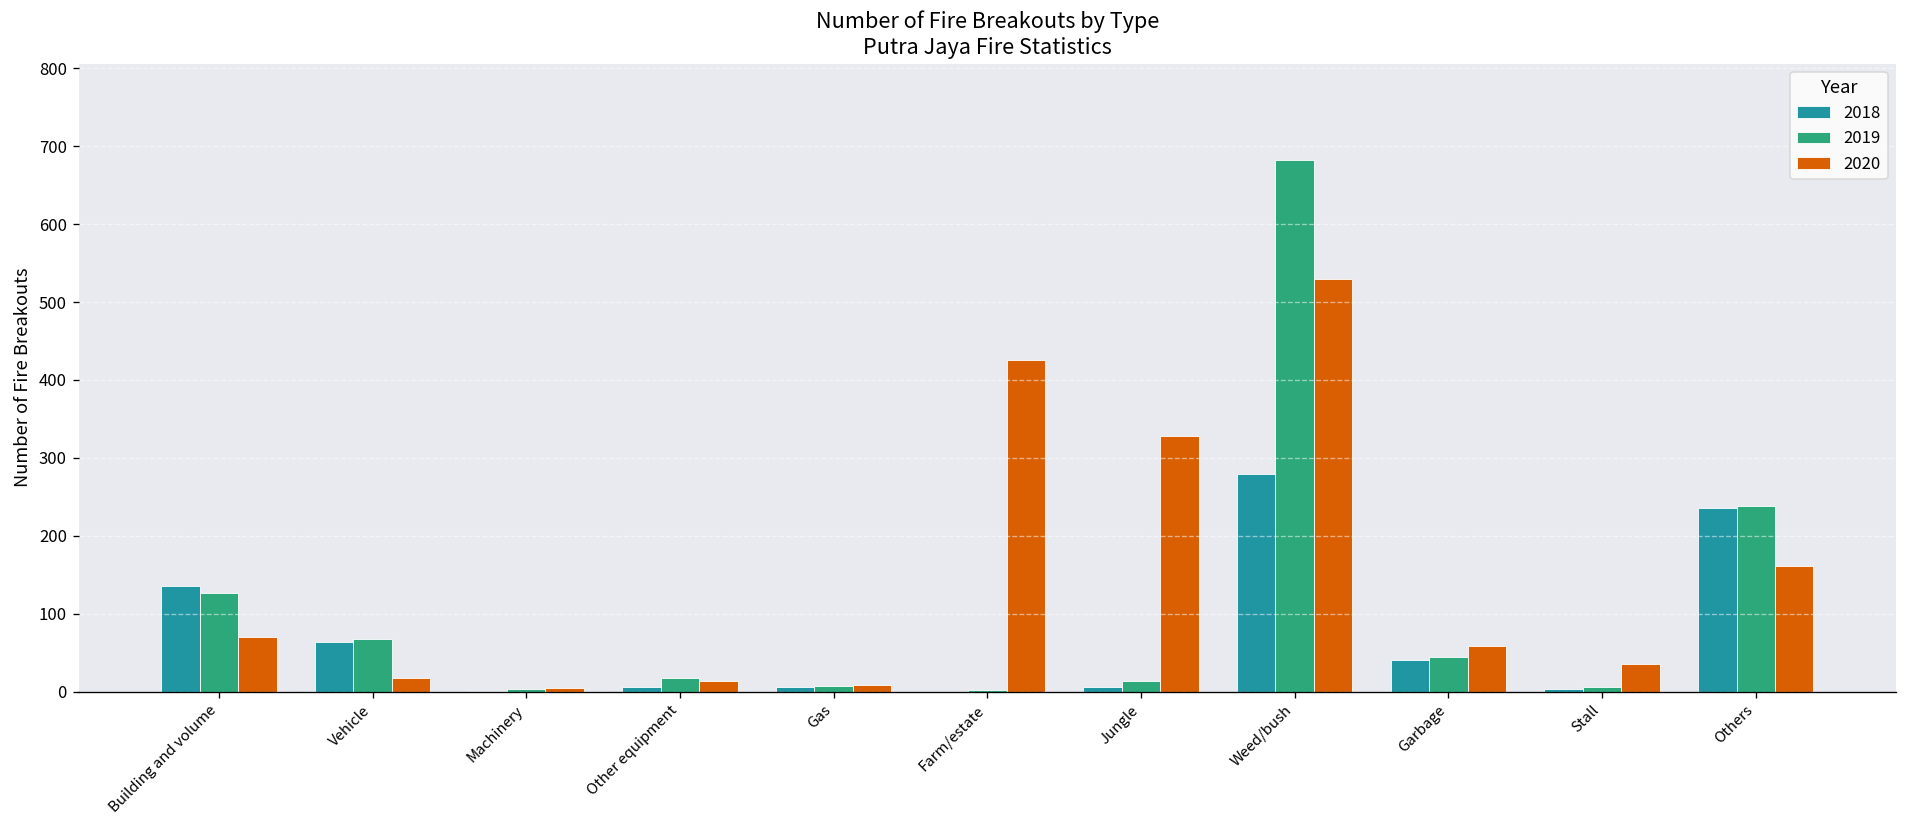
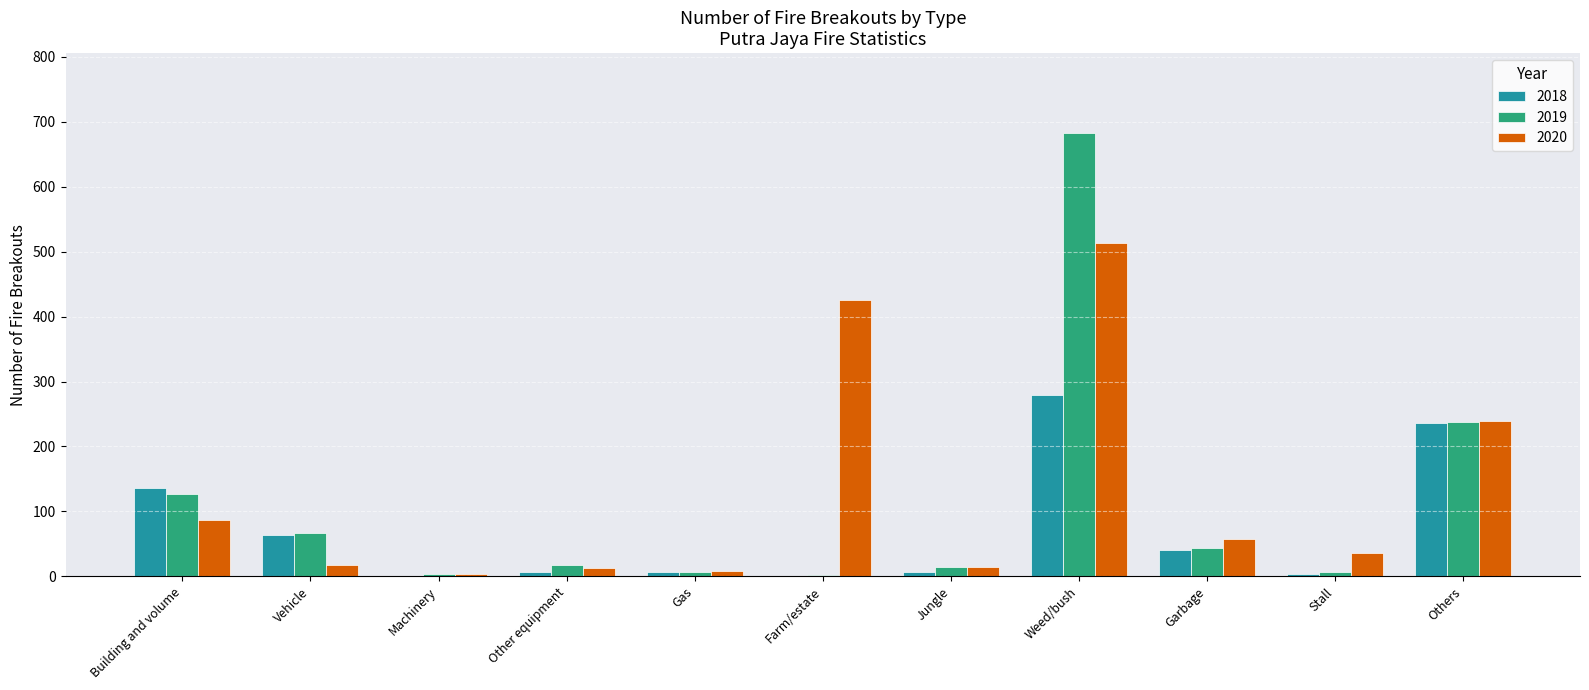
  {
    "2020": {
-     "Building and volume": 70,
+     "Building and volume": 90,
      "Vehicle": 20,
      "Machinery": 0,
      "Other equipment": 10,
      "Gas": 10,
      "Farm/estate": 430,
-     "Jungle": 330,
-     "Weed/bush": 530,
+     "Jungle": 20,
+     "Weed/bush": 510,
      "Garbage": 60,
      "Stall": 40,
-     "Others": 160
+     "Others": 240
    }
  }
